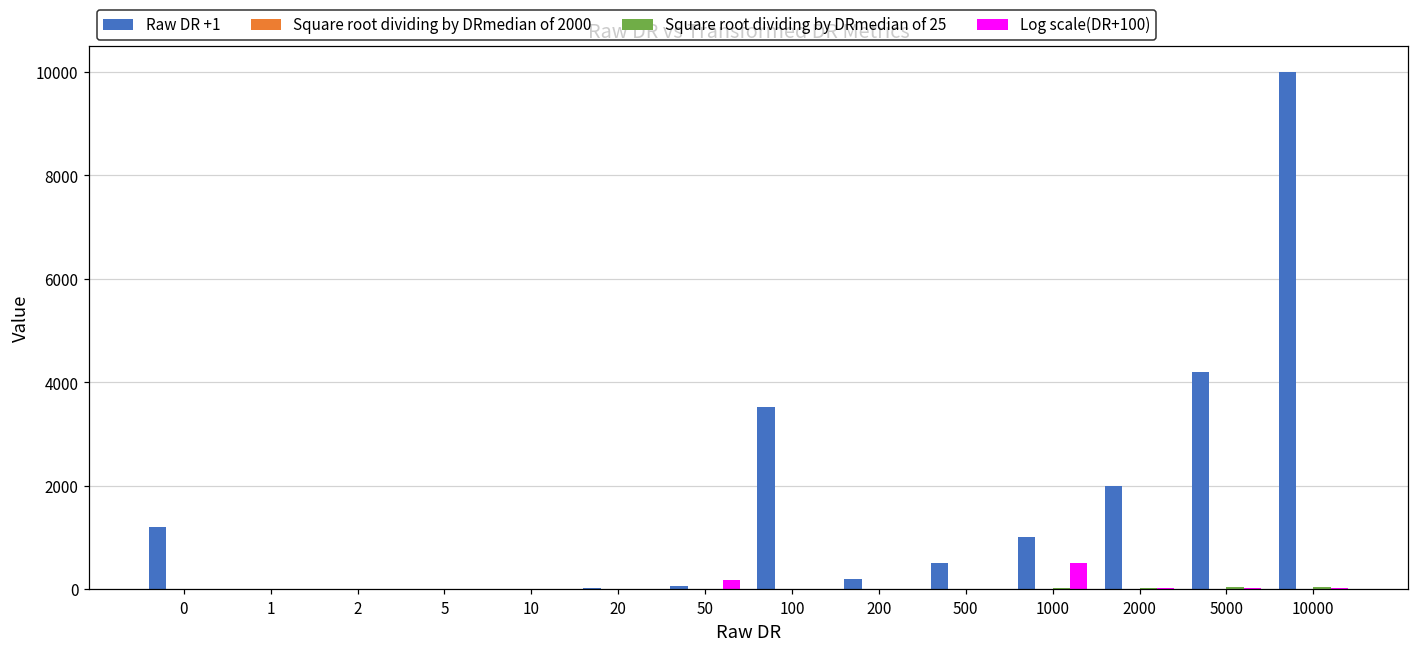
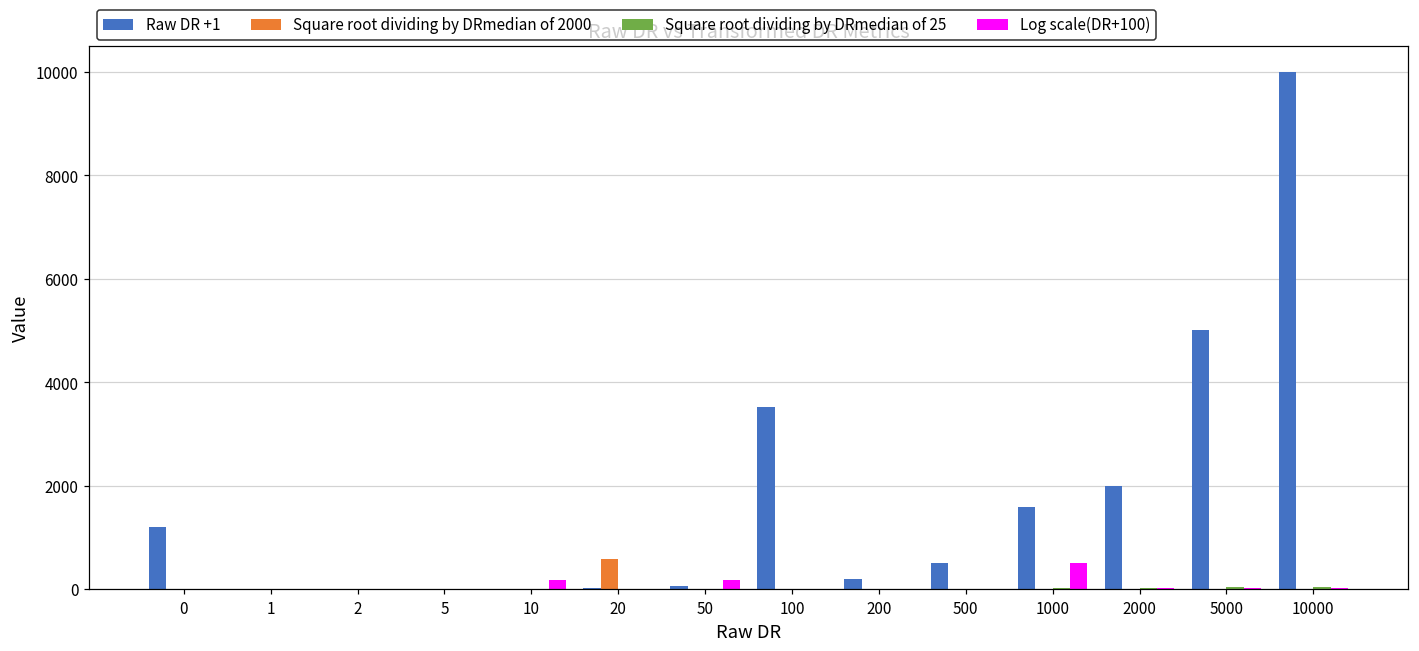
  {
    "Raw DR +1": {
      "0": 1200,
      "100": 3500,
      "200": 200,
      "500": 500,
-     "1000": 1000,
+     "1000": 1600,
      "2000": 2000,
-     "5000": 4200,
+     "5000": 5000,
      "10000": 10000
    },
    "Square root dividing by DRmedian of 2000": {
      "0": 0,
-     "20": 0
+     "20": 600
    },
    "Square root dividing by DRmedian of 25": {
      "0": 0
    },
    "Log scale(DR+100)": {
      "0": 0,
-     "10": 0,
+     "10": 200,
      "50": 200,
      "1000": 500
    }
  }
